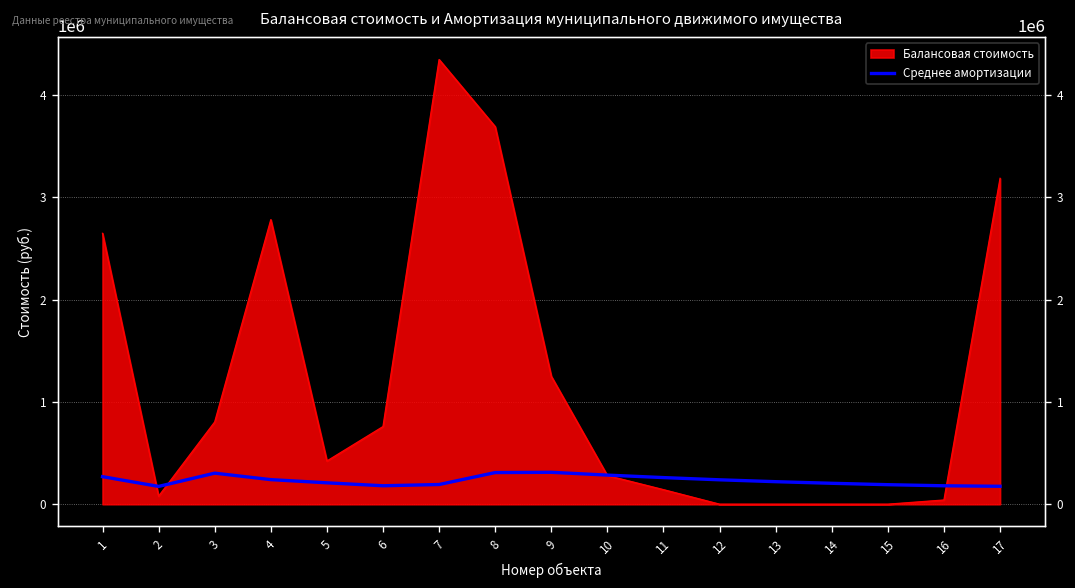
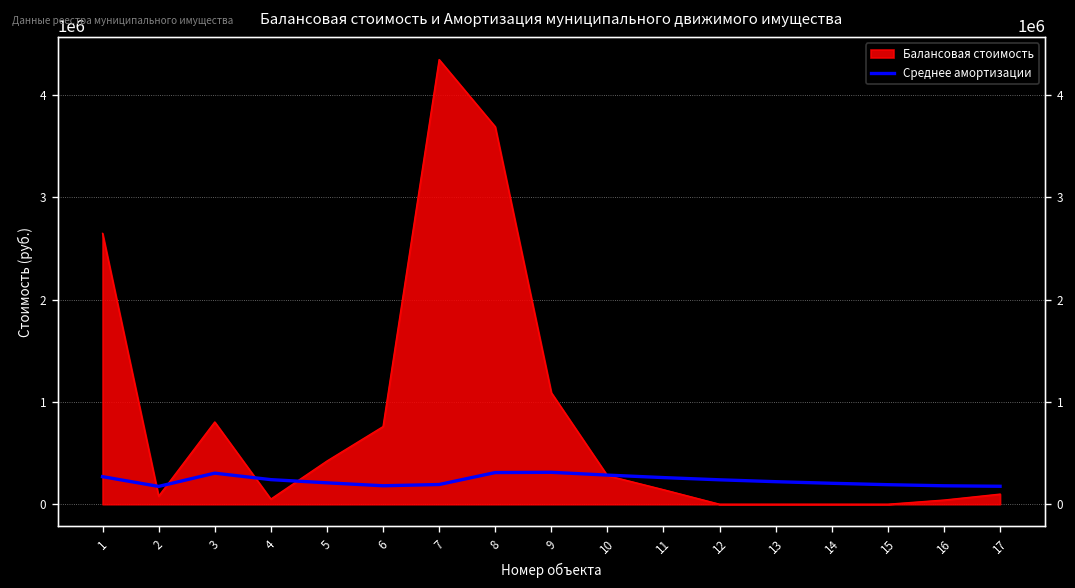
  {
    "Балансовая стоимость": {
      "1": 2600000,
      "2": 100000,
      "3": 800000,
-     "4": 2800000,
+     "4": 100000,
      "5": 400000,
      "6": 800000,
      "7": 4300000,
      "8": 3700000,
-     "9": 1300000,
+     "9": 1100000,
      "11": 100000,
      "12": 0,
      "13": 0,
      "14": 0,
      "15": 0,
      "16": 0,
-     "17": 3200000
+     "17": 100000
    },
    "Среднее амортизации": {
      "1": 300000,
      "2": 200000,
      "3": 300000,
      "4": 200000,
      "5": 200000,
      "6": 200000,
      "7": 200000,
      "8": 300000,
      "9": 300000,
      "11": 300000,
      "12": 200000,
      "13": 200000,
      "14": 200000,
      "15": 200000,
      "16": 200000,
      "17": 200000
    }
  }
